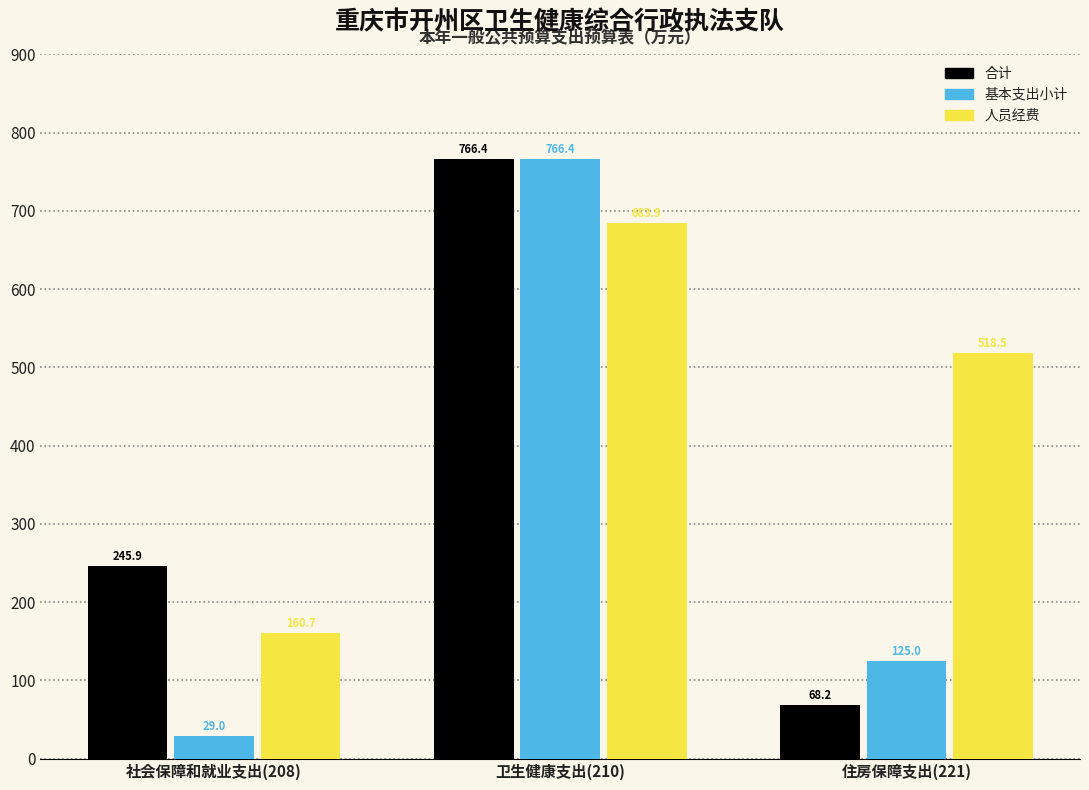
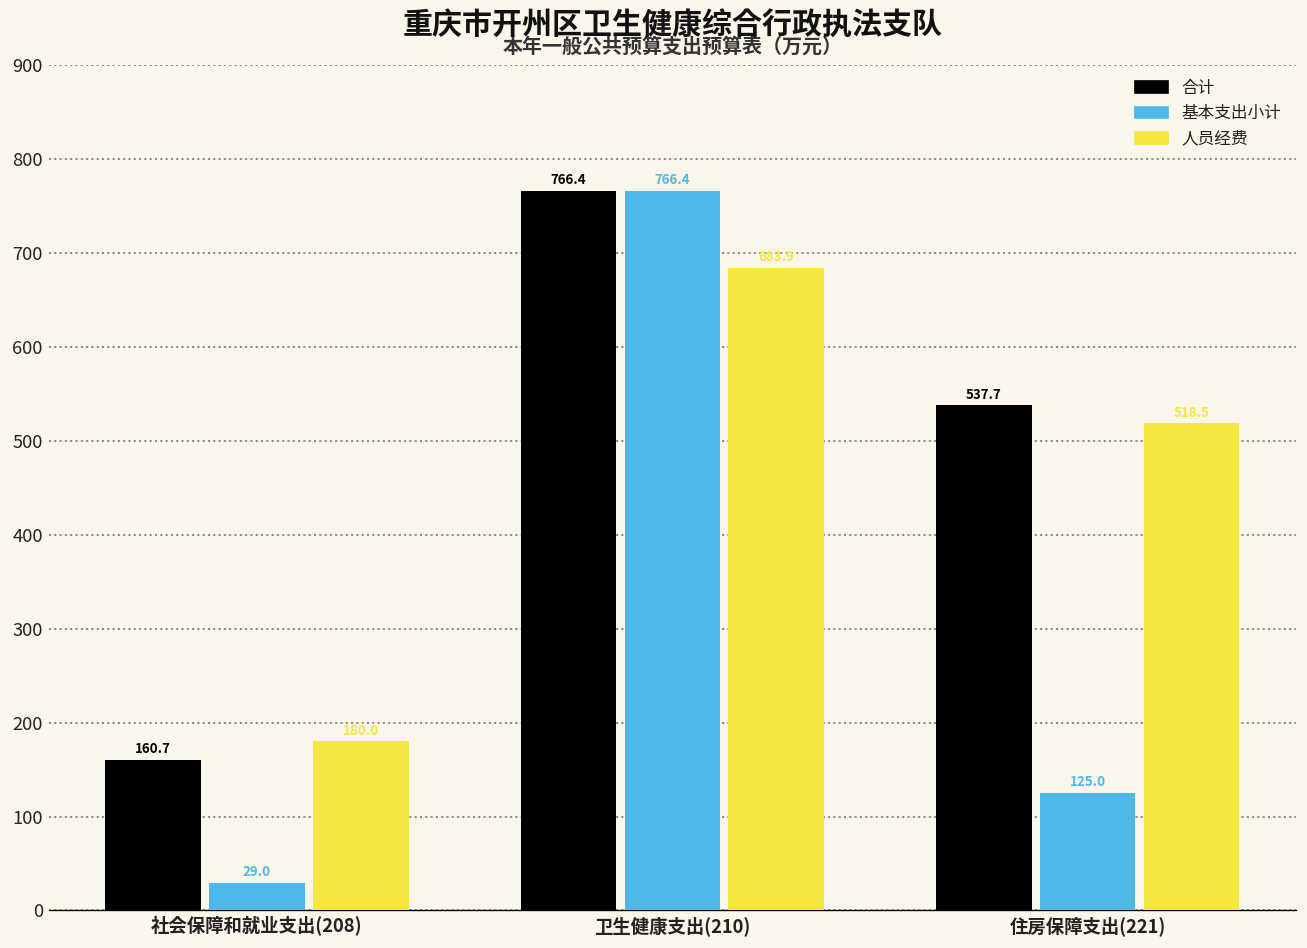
  {
    "合计": {
-     "社会保障和就业支出(208)": 245.9,
+     "社会保障和就业支出(208)": 160.7,
      "卫生健康支出(210)": 766.4,
-     "住房保障支出(221)": 68.2
+     "住房保障支出(221)": 537.7
    },
    "基本支出小计": {
      "社会保障和就业支出(208)": 29.0,
      "卫生健康支出(210)": 766.4,
      "住房保障支出(221)": 125.0
    },
    "人员经费": {
-     "社会保障和就业支出(208)": 160.7,
+     "社会保障和就业支出(208)": 180.0,
      "卫生健康支出(210)": 683.9,
      "住房保障支出(221)": 518.5
    }
  }
